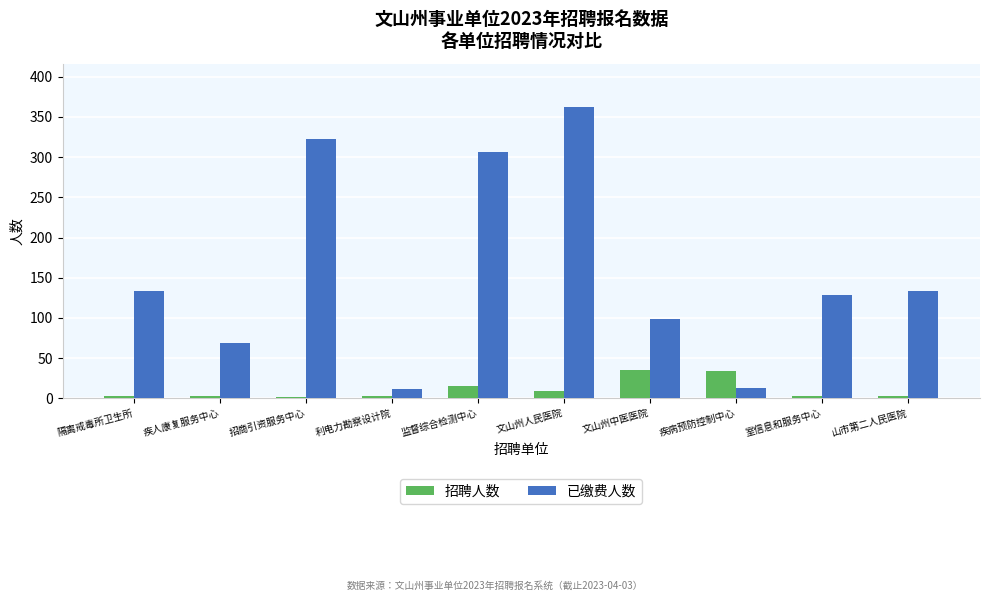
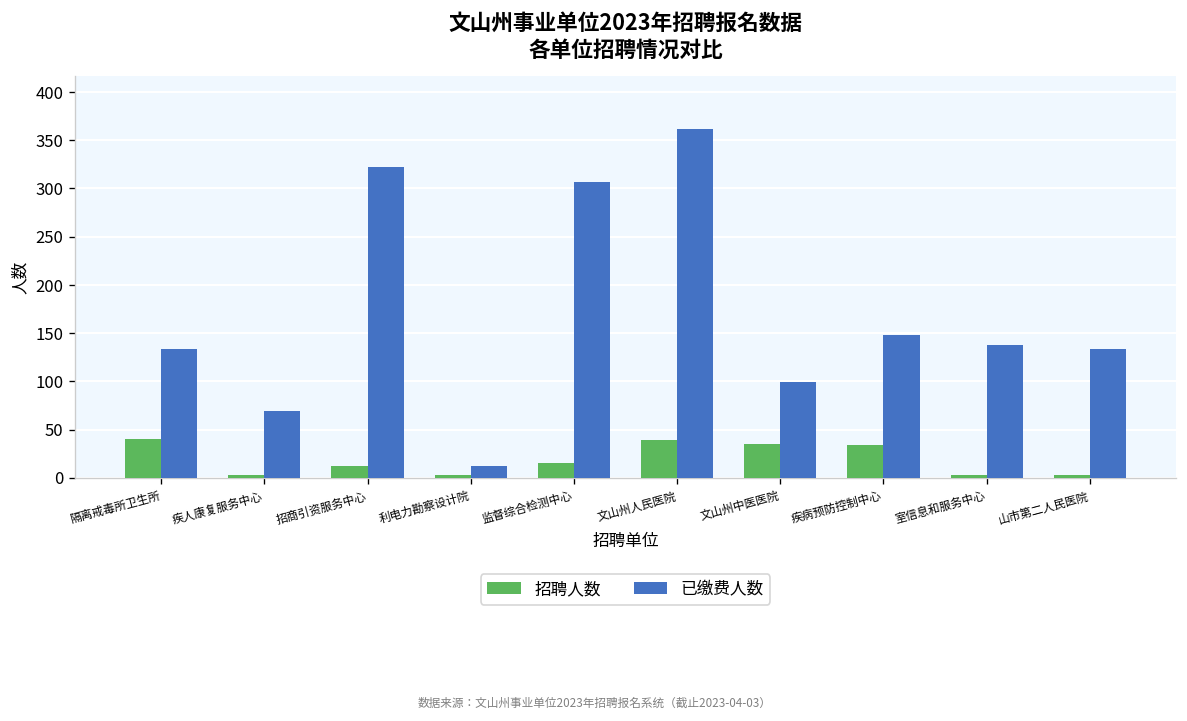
  {
    "招聘人数": {
-     "隔离戒毒所卫生所": 0,
-     "招商引资服务中心": 0,
+     "隔离戒毒所卫生所": 40,
+     "招商引资服务中心": 10,
      "监督综合检测中心": 20,
-     "文山州人民医院": 10,
+     "文山州人民医院": 40,
      "文山州中医医院": 40,
      "疾病预防控制中心": 30
    },
    "已缴费人数": {
      "隔离戒毒所卫生所": 130,
      "疾人康复服务中心": 70,
      "招商引资服务中心": 320,
      "利电力勘察设计院": 10,
      "监督综合检测中心": 310,
      "文山州人民医院": 360,
      "文山州中医医院": 100,
-     "疾病预防控制中心": 10,
-     "室信息和服务中心": 130,
+     "疾病预防控制中心": 150,
+     "室信息和服务中心": 140,
      "山市第二人民医院": 130
    }
  }
